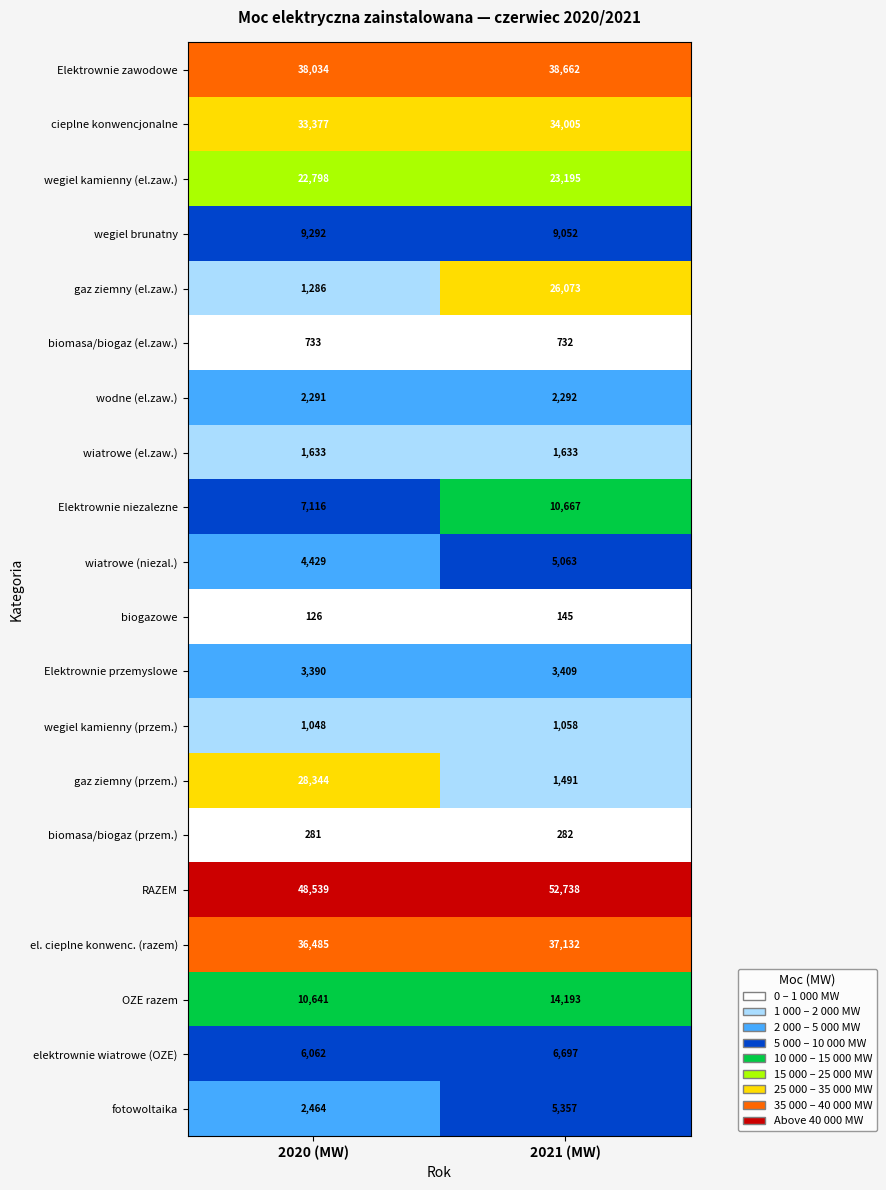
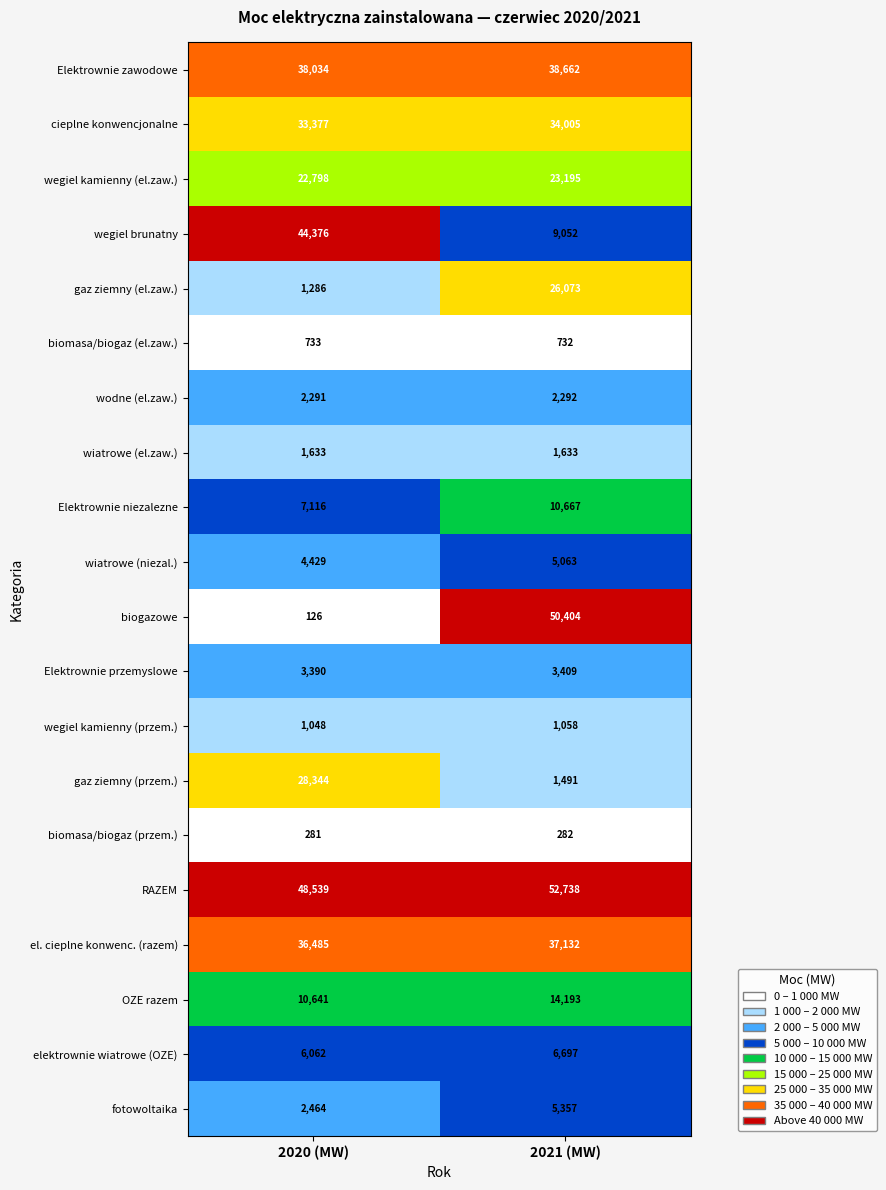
  {
    "Elektrownie zawodowe": {
      "2020 (MW)": "38,034",
      "2021 (MW)": "38,662"
    },
    "cieplne konwencjonalne": {
      "2020 (MW)": "33,377",
      "2021 (MW)": "34,005"
    },
    "wegiel kamienny (el.zaw.)": {
      "2020 (MW)": "22,798",
      "2021 (MW)": "23,195"
    },
    "wegiel brunatny": {
-     "2020 (MW)": "9,292",
+     "2020 (MW)": "44,376",
      "2021 (MW)": "9,052"
    },
    "gaz ziemny (el.zaw.)": {
      "2020 (MW)": "1,286",
      "2021 (MW)": "26,073"
    },
    "biomasa/biogaz (el.zaw.)": {
      "2020 (MW)": "733",
      "2021 (MW)": "732"
    },
    "wodne (el.zaw.)": {
      "2020 (MW)": "2,291",
      "2021 (MW)": "2,292"
    },
    "wiatrowe (el.zaw.)": {
      "2020 (MW)": "1,633",
      "2021 (MW)": "1,633"
    },
    "Elektrownie niezalezne": {
      "2020 (MW)": "7,116",
      "2021 (MW)": "10,667"
    },
    "wiatrowe (niezal.)": {
      "2020 (MW)": "4,429",
      "2021 (MW)": "5,063"
    },
    "biogazowe": {
      "2020 (MW)": "126",
-     "2021 (MW)": "145"
+     "2021 (MW)": "50,404"
    },
    "Elektrownie przemyslowe": {
      "2020 (MW)": "3,390",
      "2021 (MW)": "3,409"
    },
    "wegiel kamienny (przem.)": {
      "2020 (MW)": "1,048",
      "2021 (MW)": "1,058"
    },
    "gaz ziemny (przem.)": {
      "2020 (MW)": "28,344",
      "2021 (MW)": "1,491"
    },
    "biomasa/biogaz (przem.)": {
      "2020 (MW)": "281",
      "2021 (MW)": "282"
    },
    "RAZEM": {
      "2020 (MW)": "48,539",
      "2021 (MW)": "52,738"
    },
    "el. cieplne konwenc. (razem)": {
      "2020 (MW)": "36,485",
      "2021 (MW)": "37,132"
    },
    "OZE razem": {
      "2020 (MW)": "10,641",
      "2021 (MW)": "14,193"
    },
    "elektrownie wiatrowe (OZE)": {
      "2020 (MW)": "6,062",
      "2021 (MW)": "6,697"
    },
    "fotowoltaika": {
      "2020 (MW)": "2,464",
      "2021 (MW)": "5,357"
    }
  }
